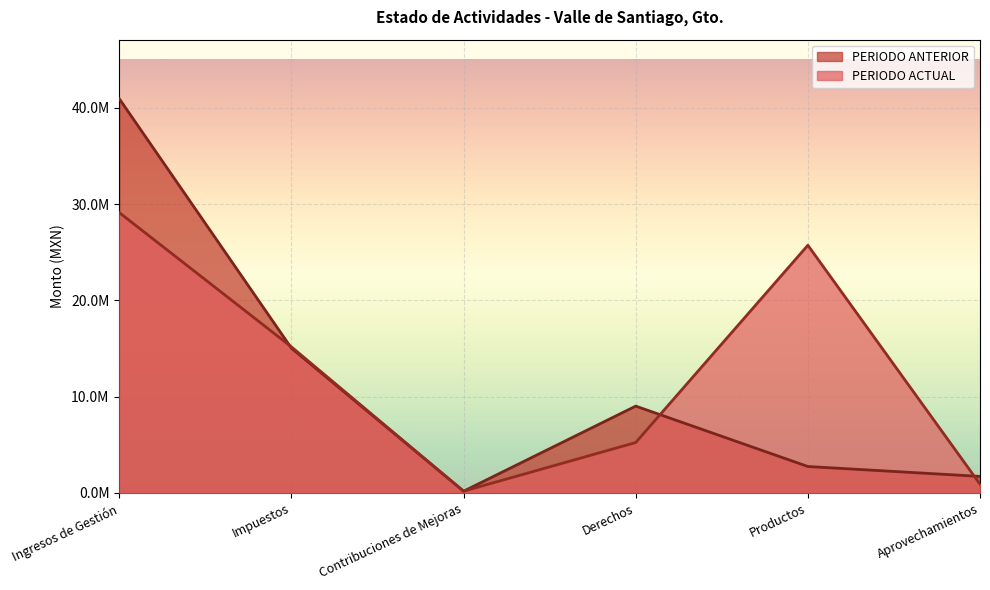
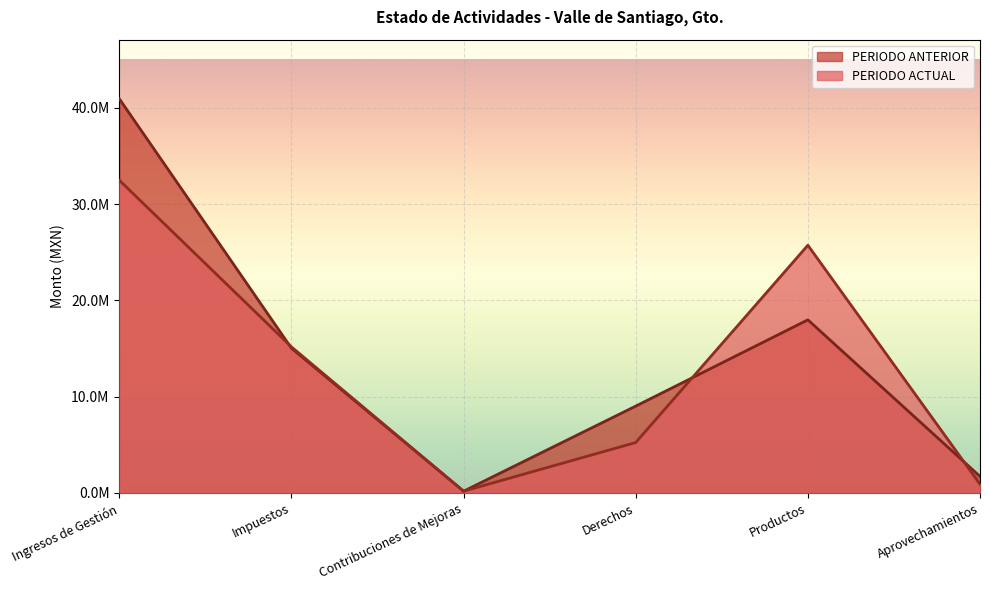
  {
    "PERIODO ANTERIOR": {
      "Ingresos de Gestión": 41000000,
      "Derechos": 9000000,
-     "Productos": 3000000,
+     "Productos": 18000000,
      "Aprovechamientos": 2000000
    },
    "PERIODO ACTUAL": {
-     "Ingresos de Gestión": 29000000,
+     "Ingresos de Gestión": 32000000,
      "Derechos": 5000000,
      "Productos": 26000000,
      "Aprovechamientos": 1000000
    }
  }
